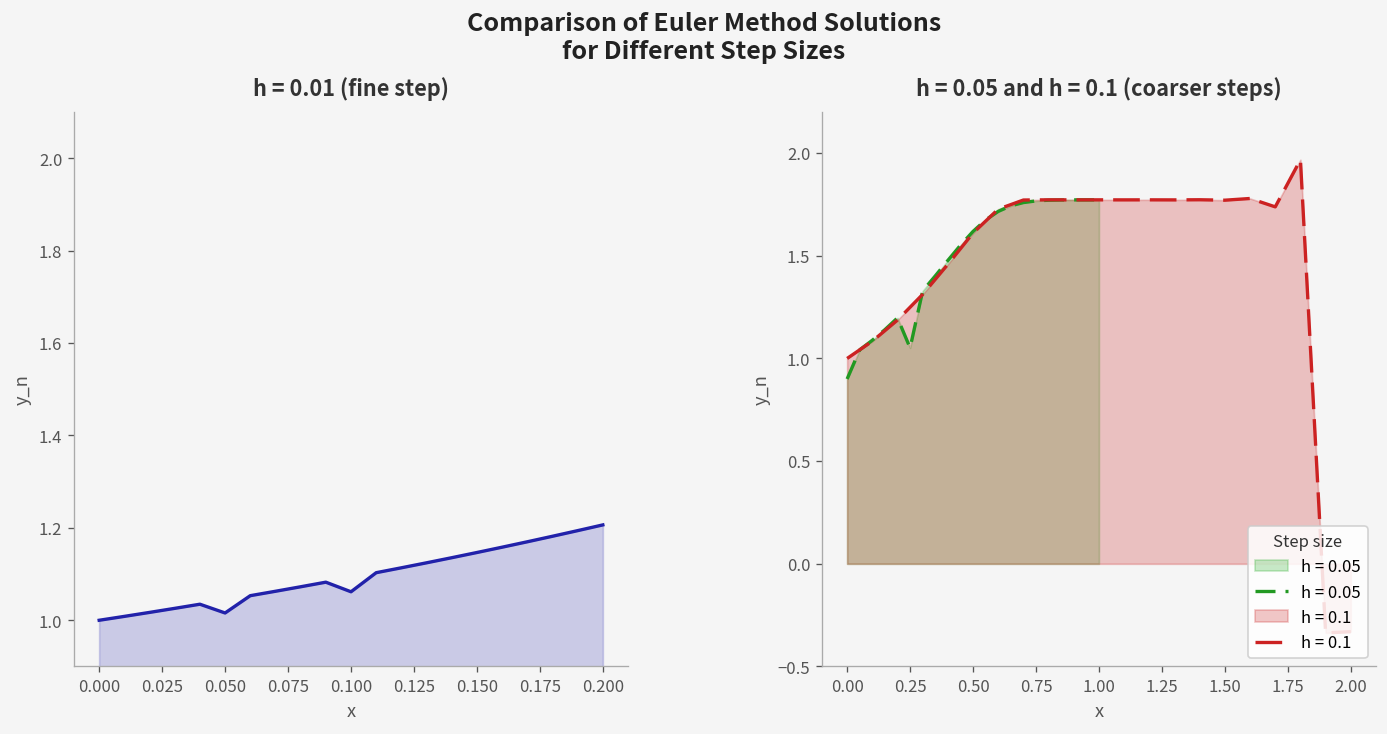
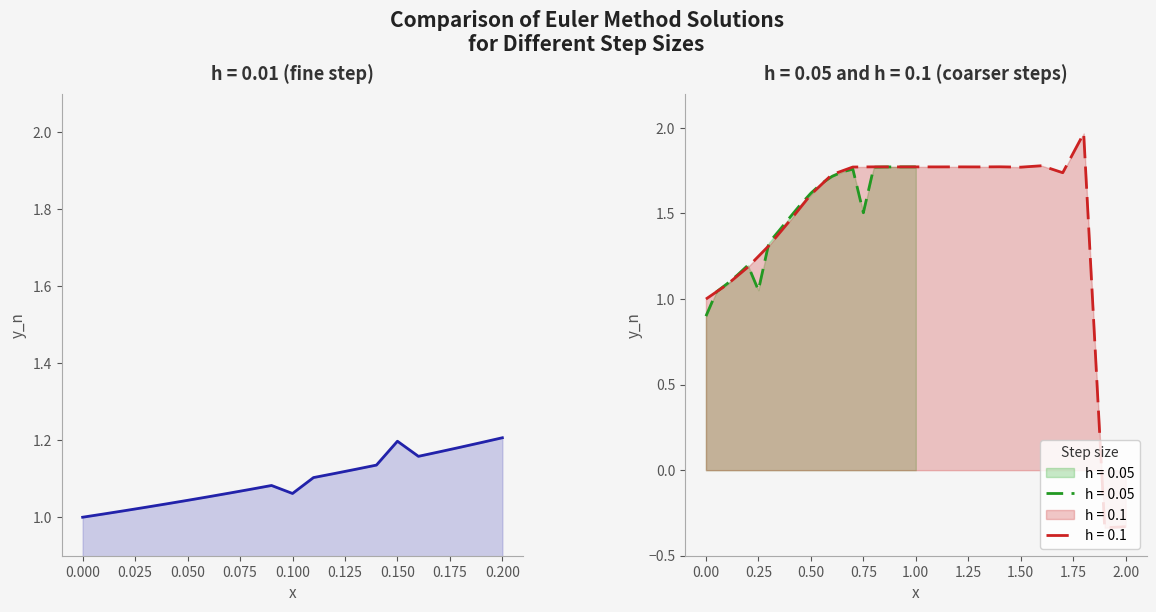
  {
    "h = 0.01 (fine step)": {
      "0.000": 1.00,
-     "0.050": 1.02,
+     "0.050": 1.04,
      "0.100": 1.06,
-     "0.150": 1.15,
+     "0.150": 1.20,
      "0.200": 1.21
    },
    "h = 0.05 and h = 0.1 (coarser steps)": {
      "h = 0.05": {
        "0.00": 0.90,
        "0.25": 1.05,
-       "0.75": 1.77
+       "0.75": 1.50
      }
    }
  }
